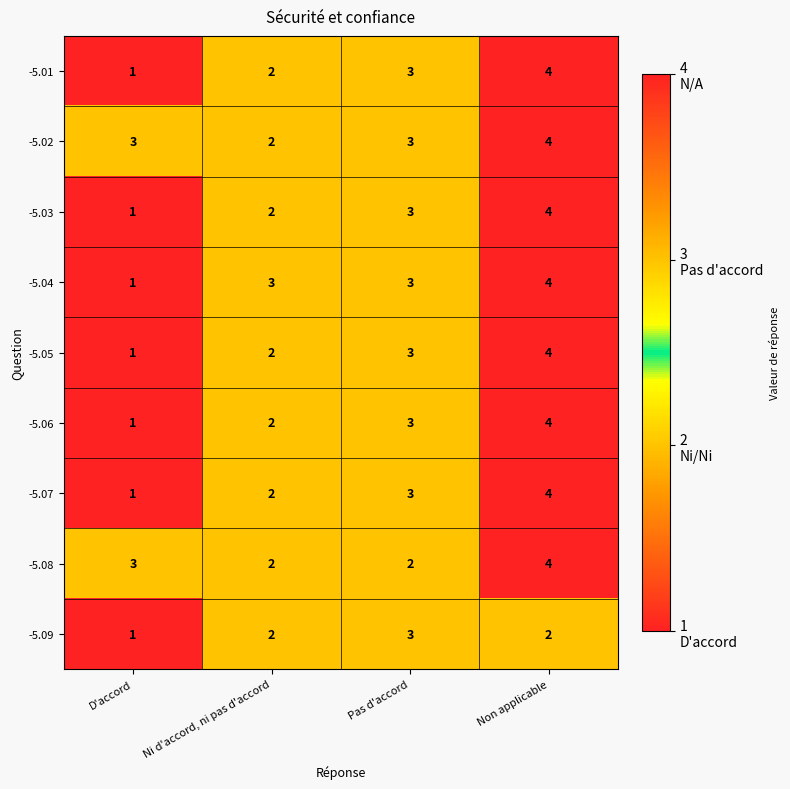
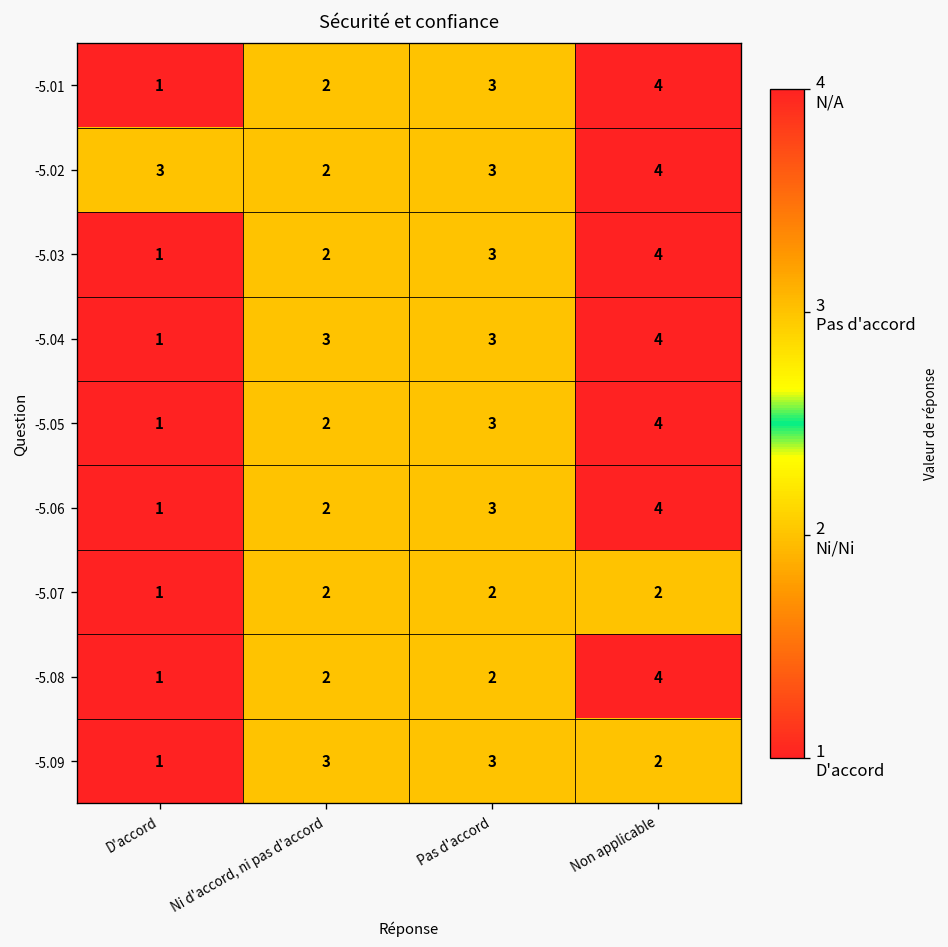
  {
    "-5.01": {
      "D'accord": 1,
      "Ni d'accord, ni pas d'accord": 2,
      "Pas d'accord": 3,
      "Non applicable": 4
    },
    "-5.02": {
      "D'accord": 3,
      "Ni d'accord, ni pas d'accord": 2,
      "Pas d'accord": 3,
      "Non applicable": 4
    },
    "-5.03": {
      "D'accord": 1,
      "Ni d'accord, ni pas d'accord": 2,
      "Pas d'accord": 3,
      "Non applicable": 4
    },
    "-5.04": {
      "D'accord": 1,
      "Ni d'accord, ni pas d'accord": 3,
      "Pas d'accord": 3,
      "Non applicable": 4
    },
    "-5.05": {
      "D'accord": 1,
      "Ni d'accord, ni pas d'accord": 2,
      "Pas d'accord": 3,
      "Non applicable": 4
    },
    "-5.06": {
      "D'accord": 1,
      "Ni d'accord, ni pas d'accord": 2,
      "Pas d'accord": 3,
      "Non applicable": 4
    },
    "-5.07": {
      "D'accord": 1,
      "Ni d'accord, ni pas d'accord": 2,
-     "Pas d'accord": 3,
-     "Non applicable": 4
+     "Pas d'accord": 2,
+     "Non applicable": 2
    },
    "-5.08": {
-     "D'accord": 3,
+     "D'accord": 1,
      "Ni d'accord, ni pas d'accord": 2,
      "Pas d'accord": 2,
      "Non applicable": 4
    },
    "-5.09": {
      "D'accord": 1,
-     "Ni d'accord, ni pas d'accord": 2,
+     "Ni d'accord, ni pas d'accord": 3,
      "Pas d'accord": 3,
      "Non applicable": 2
    }
  }
